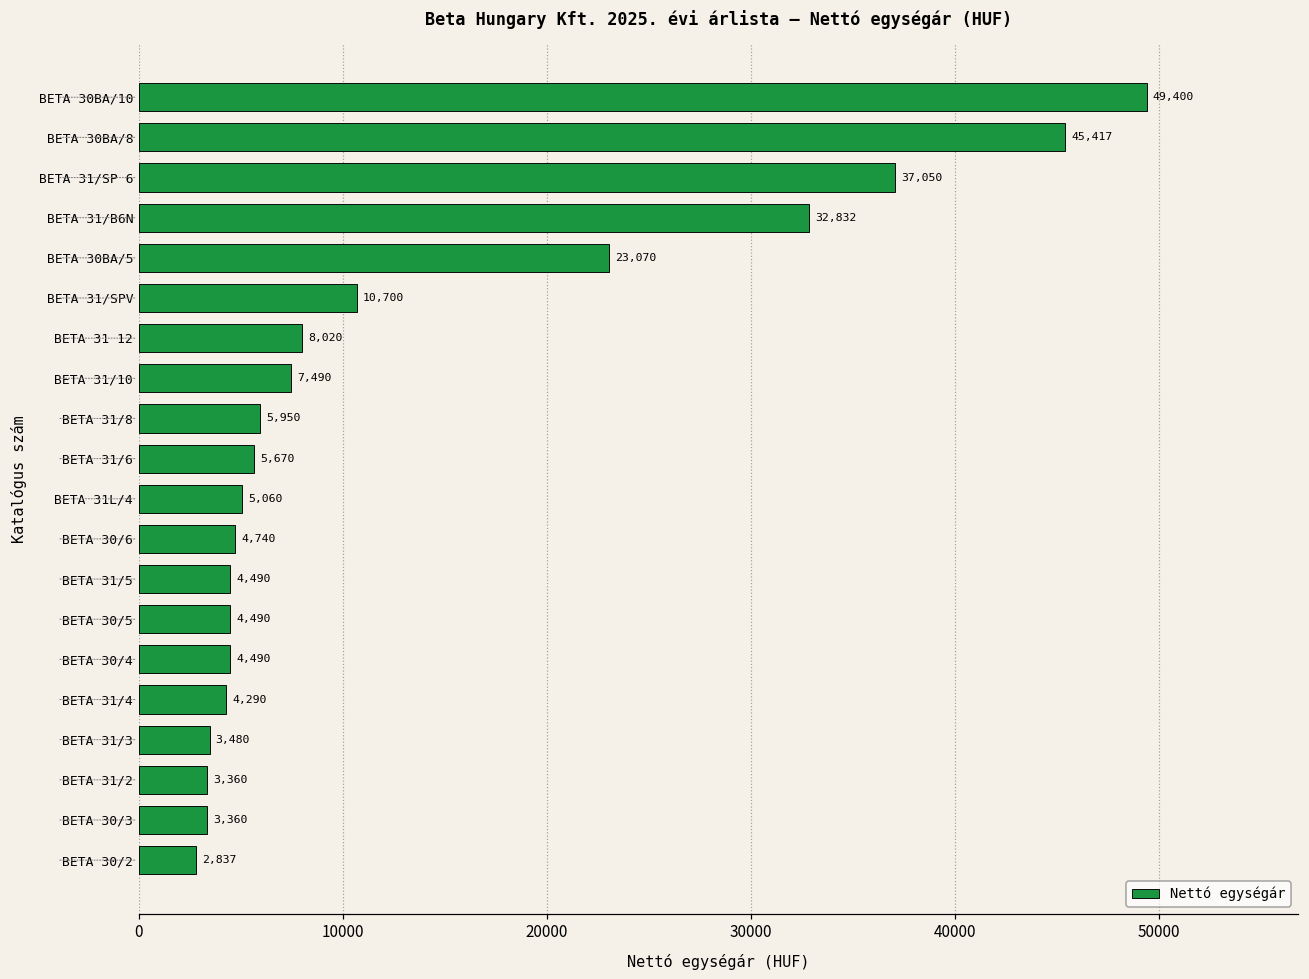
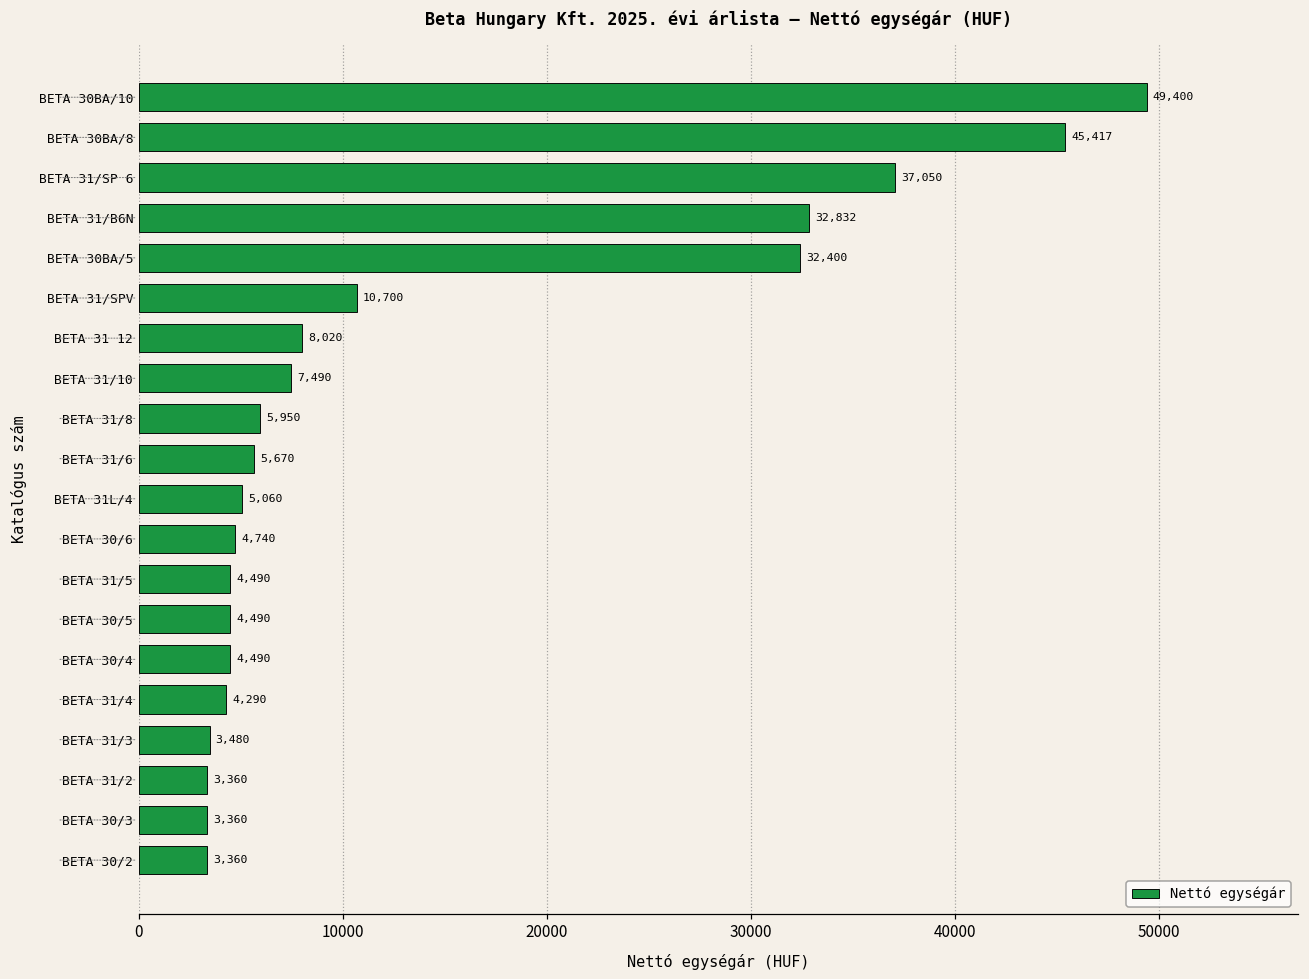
  {
    "Nettó egységár": {
      "BETA 30BA/10": "49,400",
      "BETA 30BA/8": "45,417",
      "BETA 31/SP 6": "37,050",
      "BETA 31/B6N": "32,832",
-     "BETA 30BA/5": "23,070",
+     "BETA 30BA/5": "32,400",
      "BETA 31/SPV": "10,700",
      "BETA 31 12": "8,020",
      "BETA 31/10": "7,490",
      "BETA 31/8": "5,950",
      "BETA 31/6": "5,670",
      "BETA 31L/4": "5,060",
      "BETA 30/6": "4,740",
      "BETA 31/5": "4,490",
      "BETA 30/5": "4,490",
      "BETA 30/4": "4,490",
      "BETA 31/4": "4,290",
      "BETA 31/3": "3,480",
      "BETA 31/2": "3,360",
      "BETA 30/3": "3,360",
-     "BETA 30/2": "2,837"
+     "BETA 30/2": "3,360"
    }
  }
